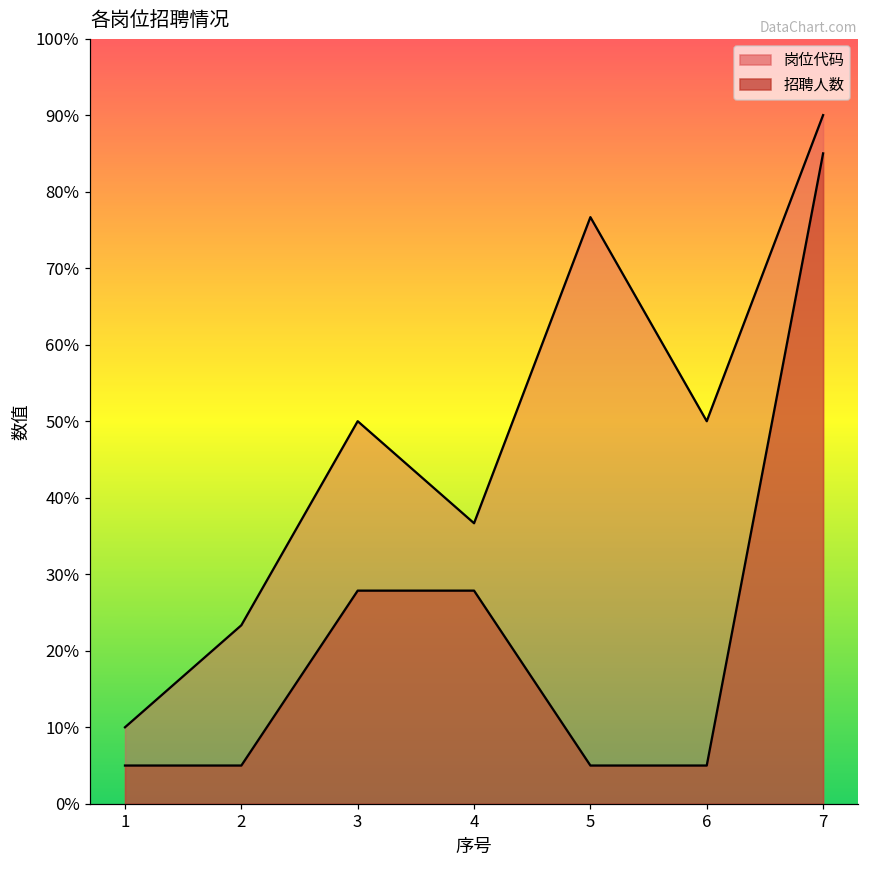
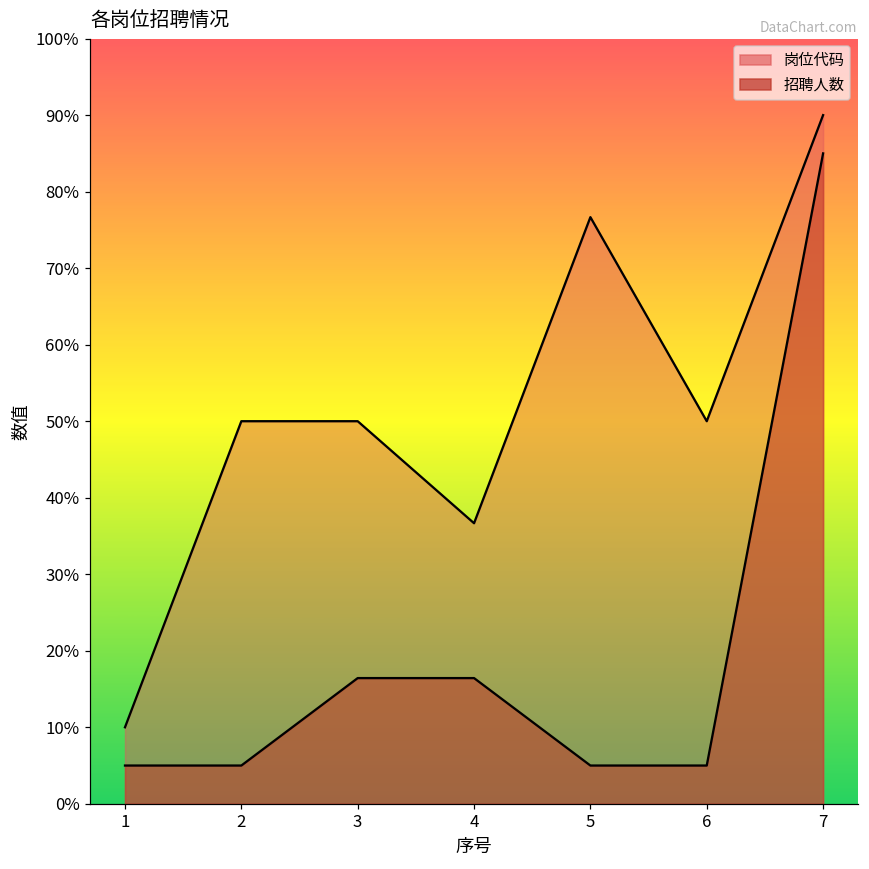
  {
    "岗位代码": {
      "1": "10%",
-     "2": "23%",
+     "2": "50%",
      "3": "50%",
      "4": "37%",
      "5": "77%",
      "6": "50%",
      "7": "90%"
    },
    "招聘人数": {
      "1": "5%",
      "2": "5%",
-     "3": "28%",
-     "4": "28%",
+     "3": "16%",
+     "4": "16%",
      "5": "5%",
      "6": "5%",
      "7": "85%"
    }
  }
